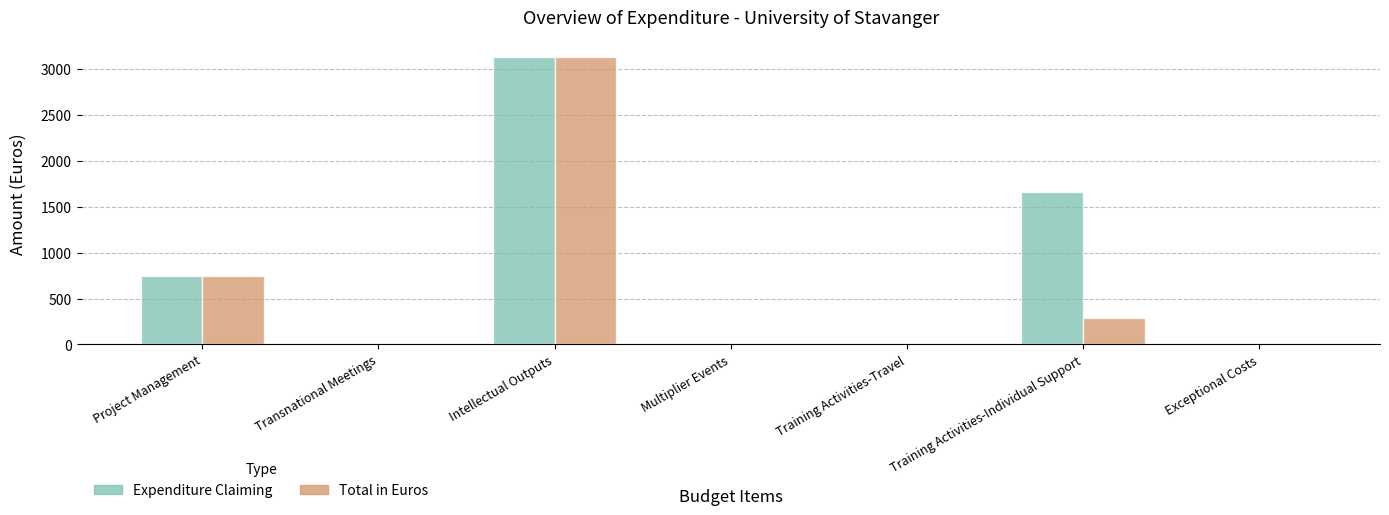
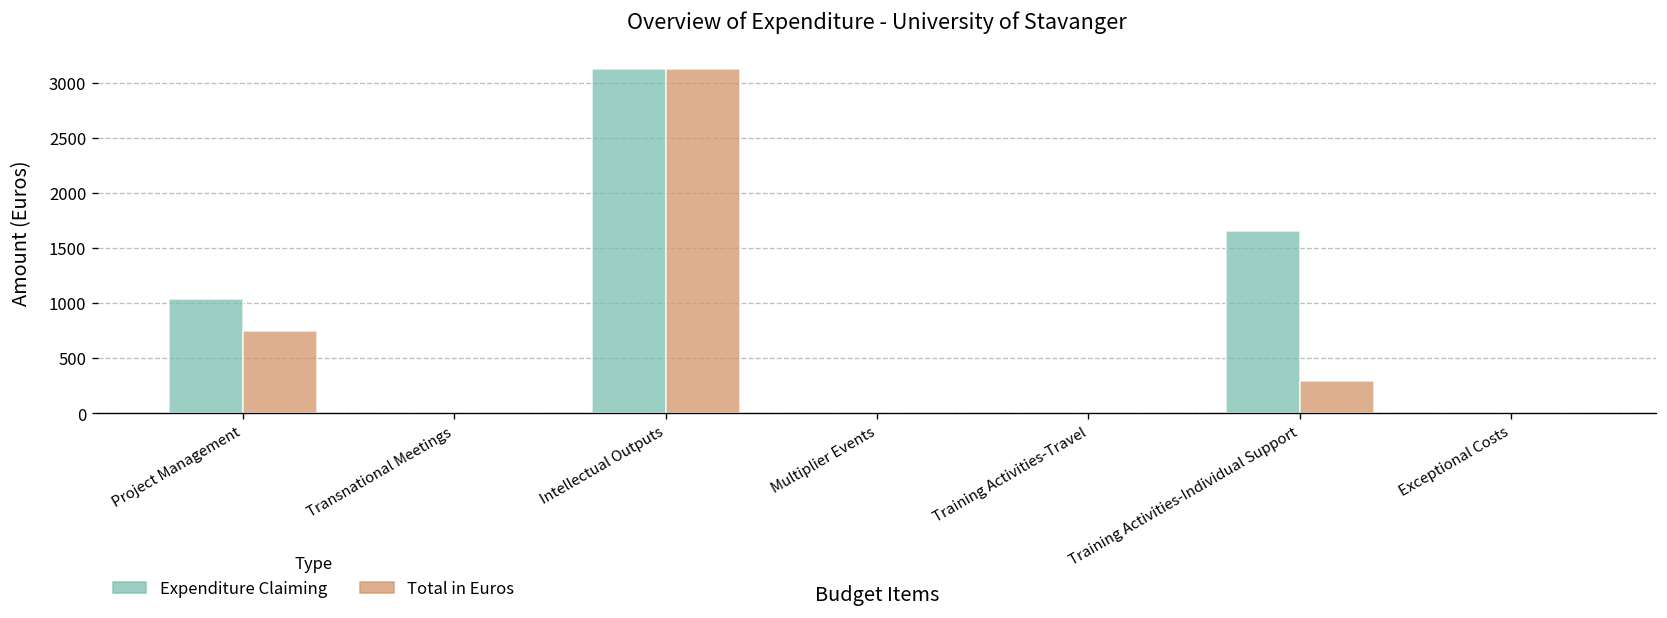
  {
    "Expenditure Claiming": {
-     "Project Management": 800,
+     "Project Management": 1000,
      "Transnational Meetings": 0,
      "Intellectual Outputs": 3100,
      "Multiplier Events": 0,
      "Training Activities-Travel": 0,
      "Training Activities-Individual Support": 1700,
      "Exceptional Costs": 0
    },
    "Total in Euros": {
      "Project Management": 800,
      "Transnational Meetings": 0,
      "Intellectual Outputs": 3100,
      "Multiplier Events": 0,
      "Training Activities-Travel": 0,
      "Training Activities-Individual Support": 300,
      "Exceptional Costs": 0
    }
  }
